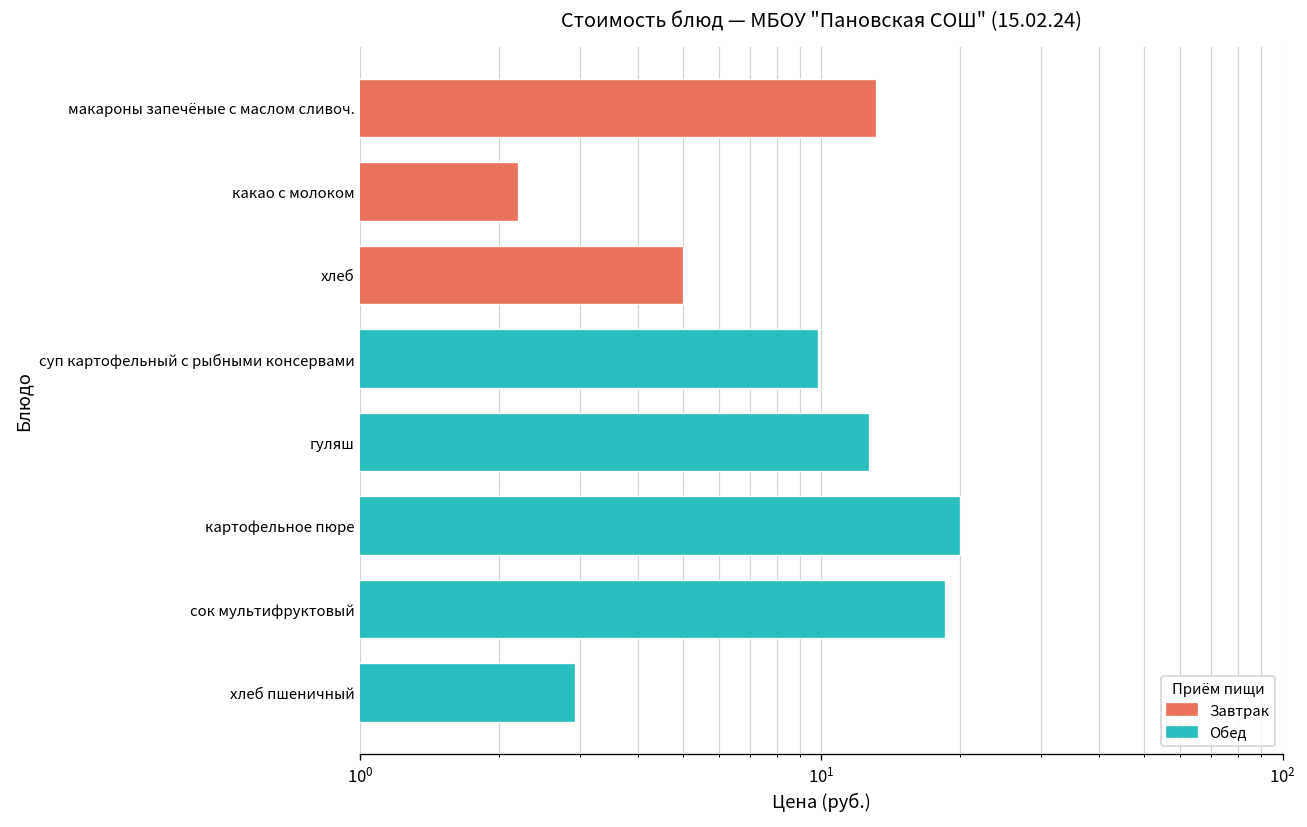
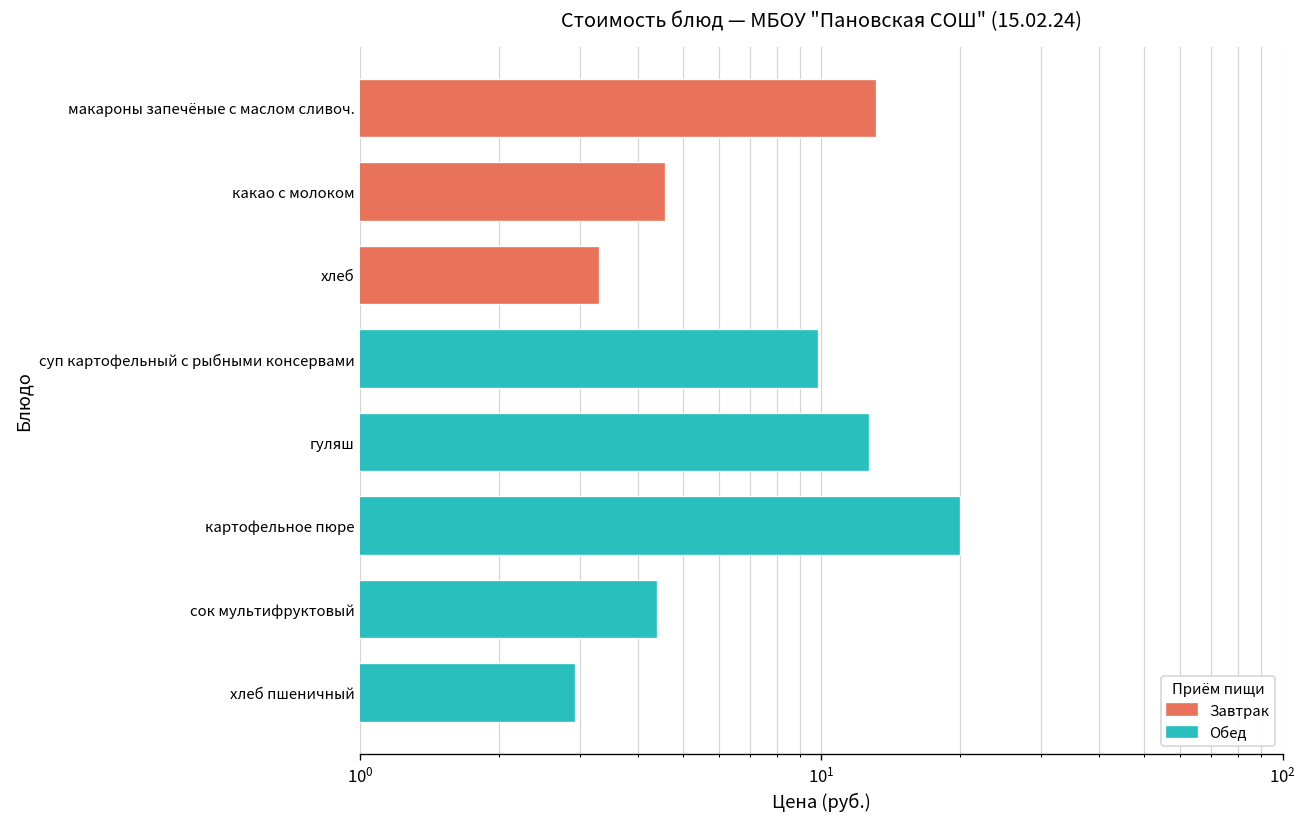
  {
    "макароны запечёные с маслом сливоч.": 13.1,
-   "какао с молоком": 2.2,
-   "хлеб": 5.0,
+   "какао с молоком": 4.6,
+   "хлеб": 3.3,
    "суп картофельный с рыбными консервами": 9.8,
    "гуляш": 12.7,
    "картофельное пюре": 20,
-   "сок мультифруктовый": 19,
+   "сок мультифруктовый": 4.4,
    "хлеб пшеничный": 2.9
  }
